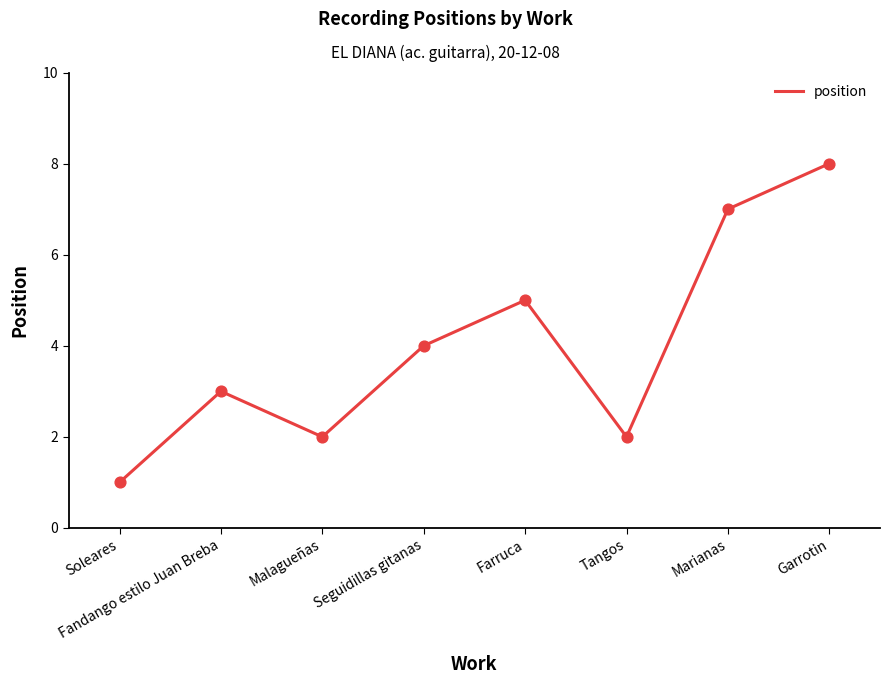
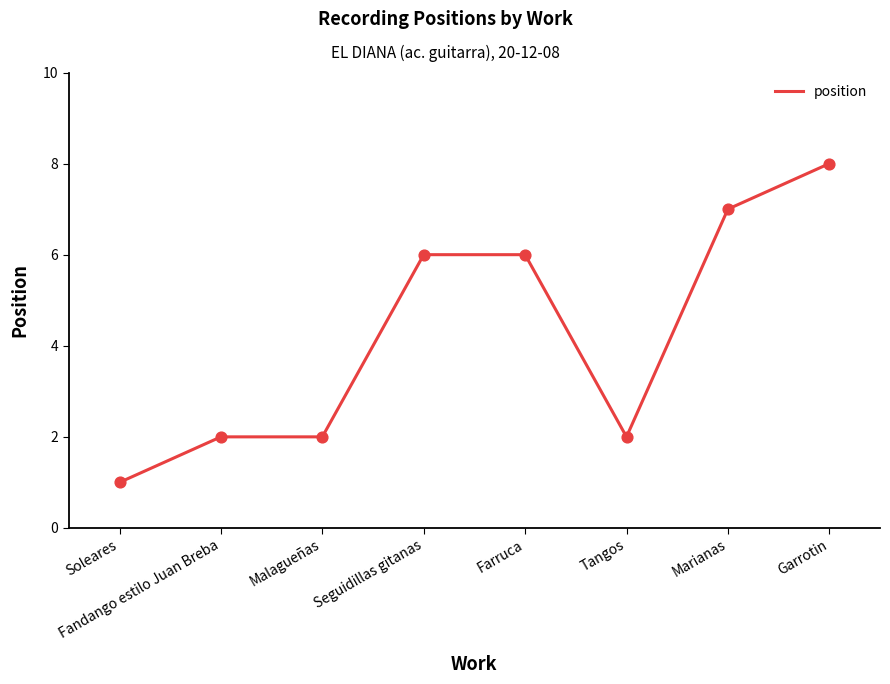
  {
    "Soleares": 1,
-   "Fandango estilo Juan Breba": 3,
+   "Fandango estilo Juan Breba": 2,
    "Malagueñas": 2,
-   "Seguidillas gitanas": 4,
-   "Farruca": 5,
+   "Seguidillas gitanas": 6,
+   "Farruca": 6,
    "Tangos": 2,
    "Marianas": 7,
    "Garrotin": 8
  }
